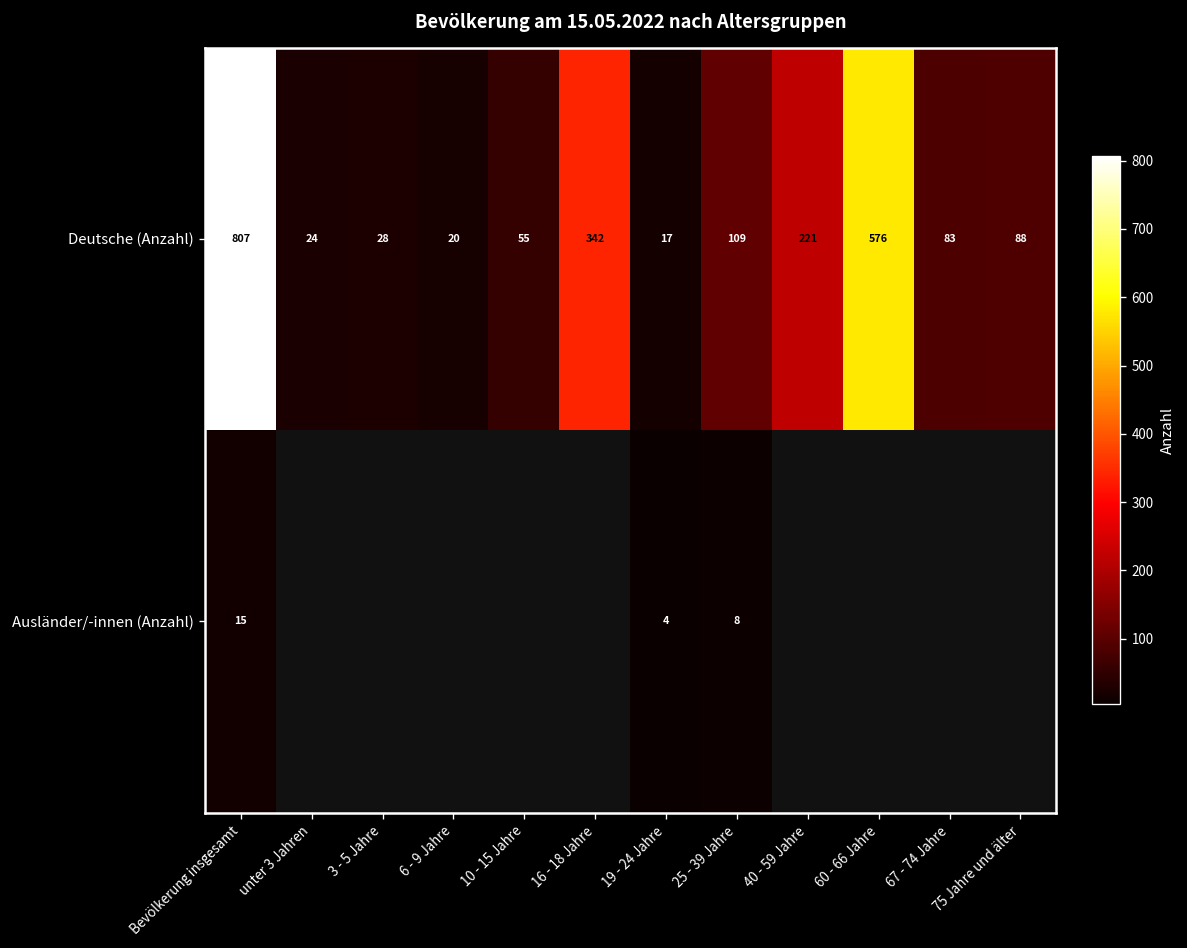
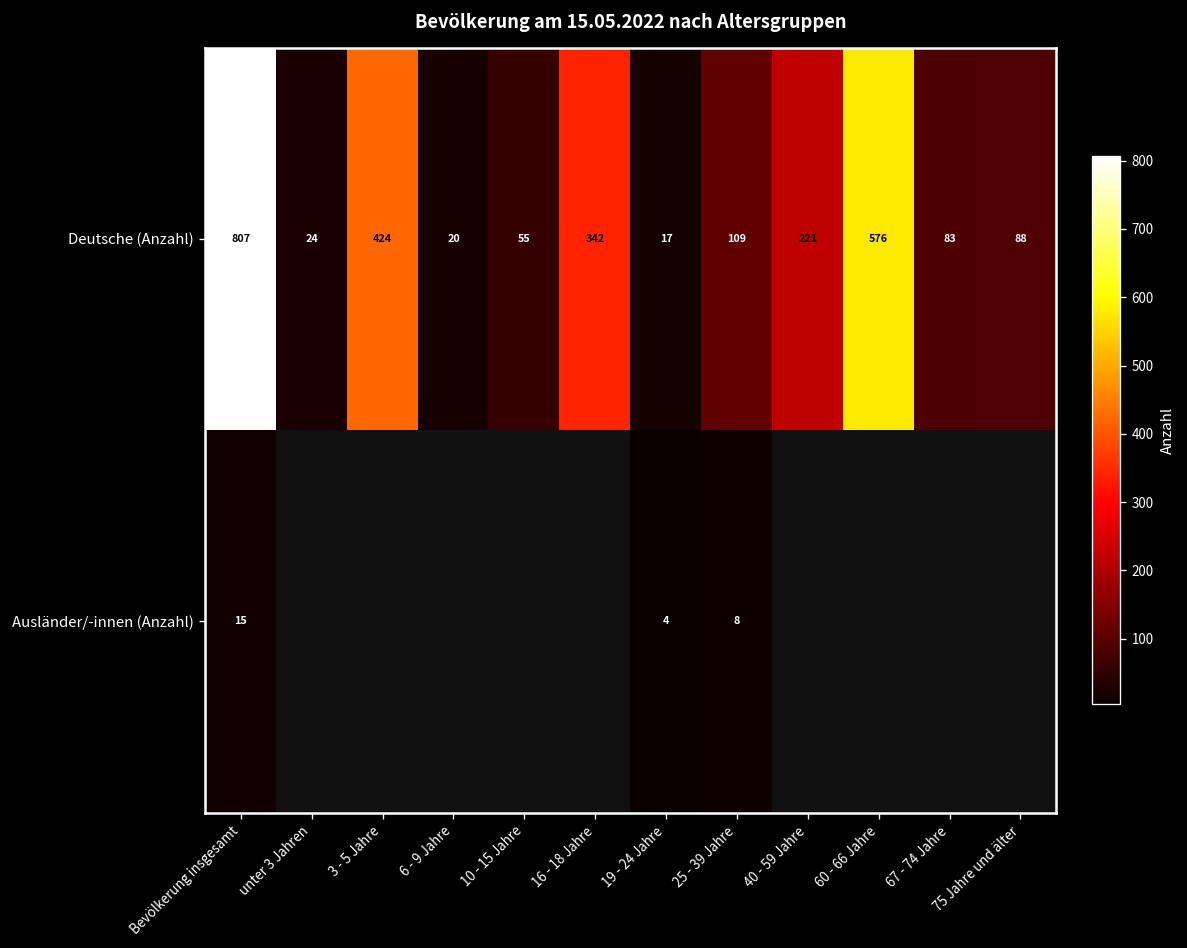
  {
    "Deutsche (Anzahl)": {
      "Bevölkerung insgesamt": 807,
      "unter 3 Jahren": 24,
-     "3 - 5 Jahre": 28,
+     "3 - 5 Jahre": 424,
      "6 - 9 Jahre": 20,
      "10 - 15 Jahre": 55,
      "16 - 18 Jahre": 342,
      "19 - 24 Jahre": 17,
      "25 - 39 Jahre": 109,
      "40 - 59 Jahre": 221,
      "60 - 66 Jahre": 576,
      "67 - 74 Jahre": 83,
      "75 Jahre und älter": 88
    },
    "Ausländer/-innen (Anzahl)": {
      "Bevölkerung insgesamt": 15,
      "19 - 24 Jahre": 4,
      "25 - 39 Jahre": 8
    }
  }
